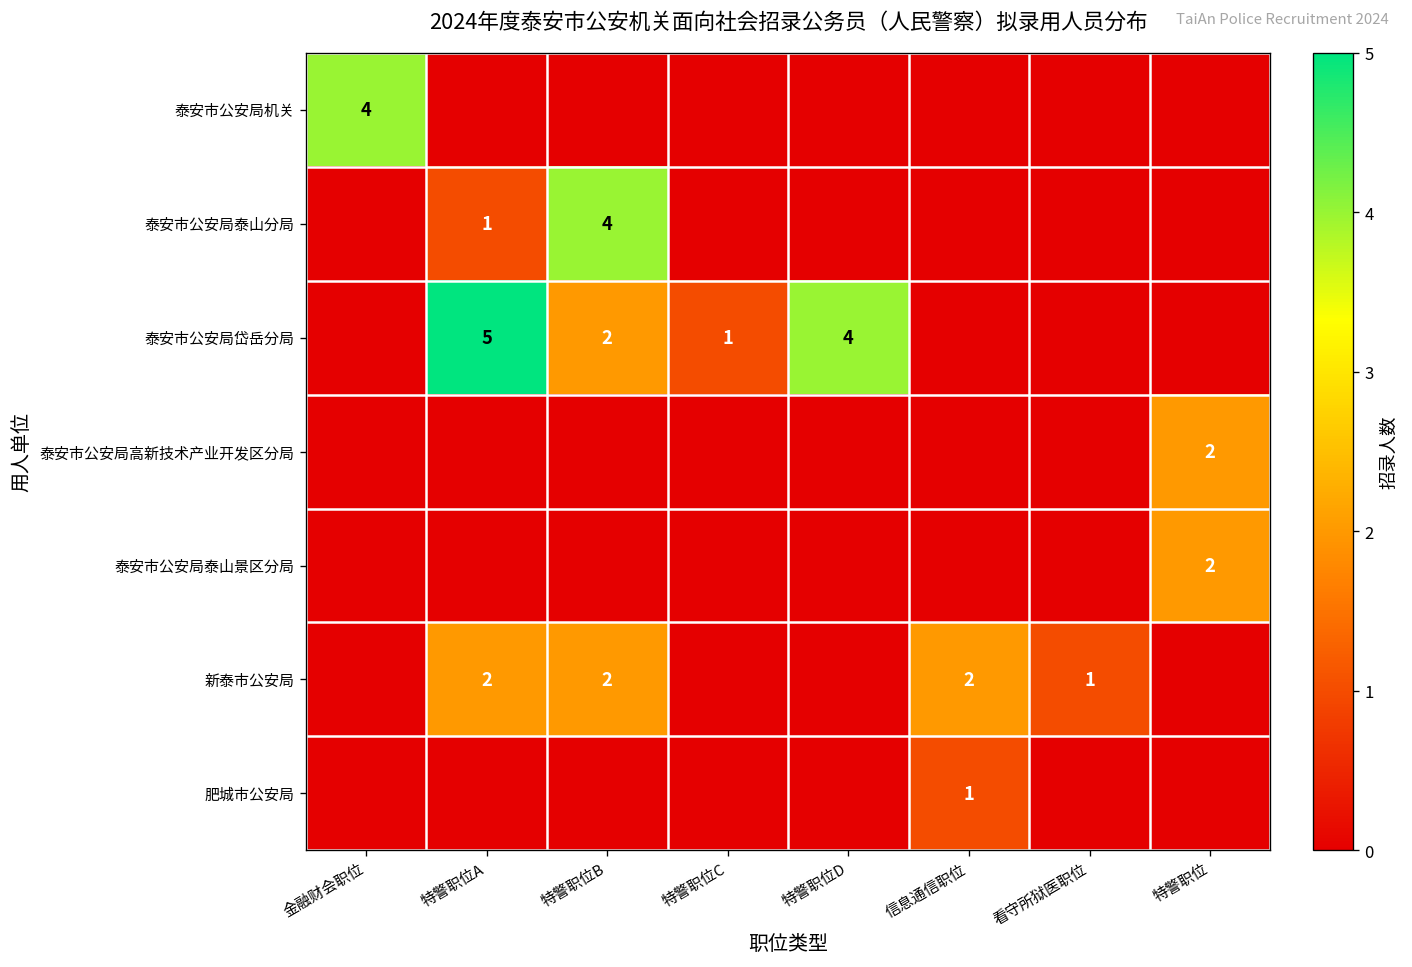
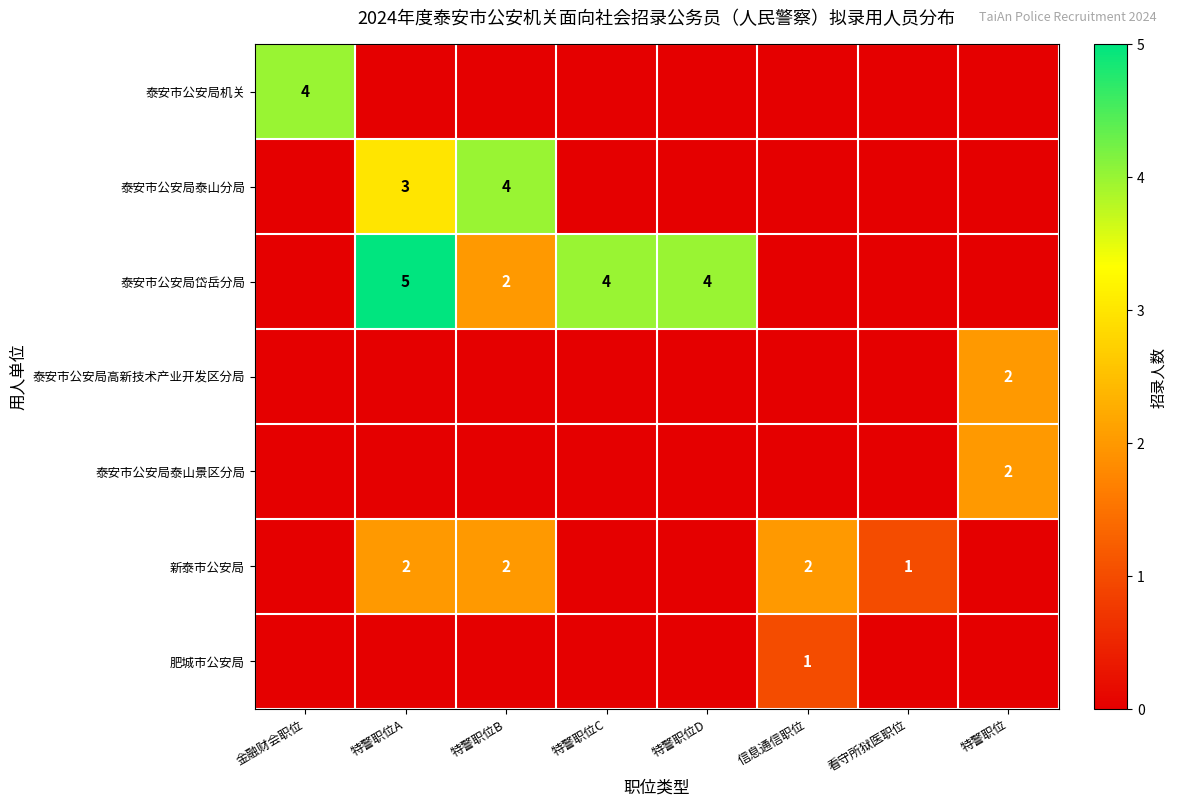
  {
    "泰安市公安局机关": {
      "金融财会职位": 4
    },
    "泰安市公安局泰山分局": {
-     "特警职位A": 1,
+     "特警职位A": 3,
      "特警职位B": 4
    },
    "泰安市公安局岱岳分局": {
      "特警职位A": 5,
      "特警职位B": 2,
-     "特警职位C": 1,
+     "特警职位C": 4,
      "特警职位D": 4
    },
    "泰安市公安局高新技术产业开发区分局": {
      "特警职位": 2
    },
    "泰安市公安局泰山景区分局": {
      "特警职位": 2
    },
    "新泰市公安局": {
      "特警职位A": 2,
      "特警职位B": 2,
      "信息通信职位": 2,
      "看守所狱医职位": 1
    },
    "肥城市公安局": {
      "信息通信职位": 1
    }
  }
